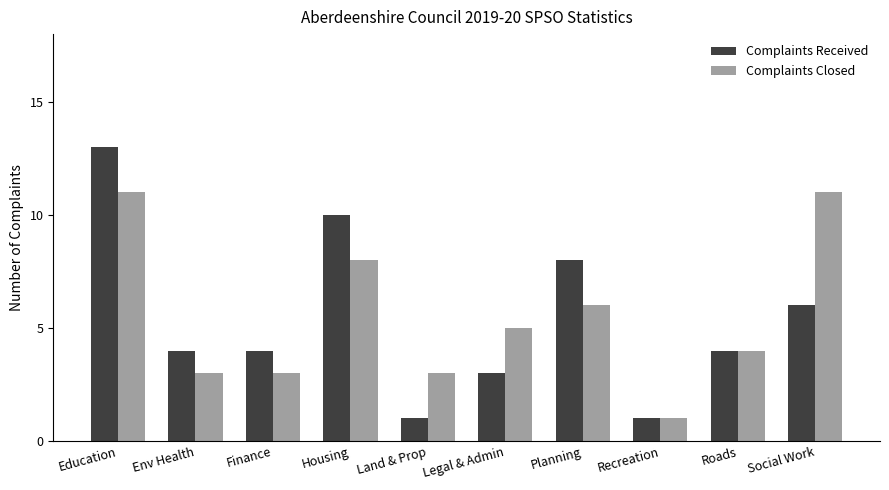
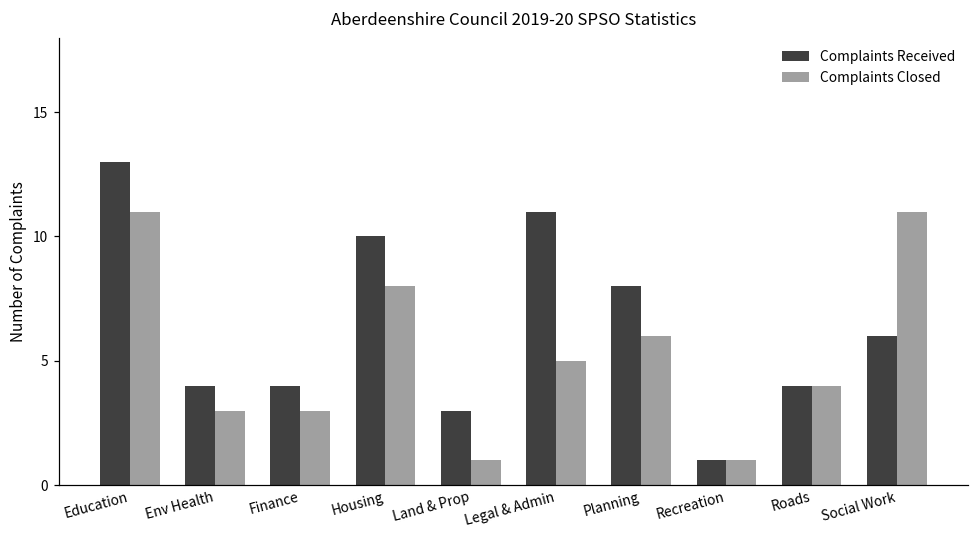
  {
    "Complaints Received": {
      "Education": 13,
      "Env Health": 4,
      "Finance": 4,
      "Housing": 10,
-     "Land & Prop": 1,
-     "Legal & Admin": 3,
+     "Land & Prop": 3,
+     "Legal & Admin": 11,
      "Planning": 8,
      "Recreation": 1,
      "Roads": 4,
      "Social Work": 6
    },
    "Complaints Closed": {
      "Education": 11,
      "Env Health": 3,
      "Finance": 3,
      "Housing": 8,
-     "Land & Prop": 3,
+     "Land & Prop": 1,
      "Legal & Admin": 5,
      "Planning": 6,
      "Recreation": 1,
      "Roads": 4,
      "Social Work": 11
    }
  }
